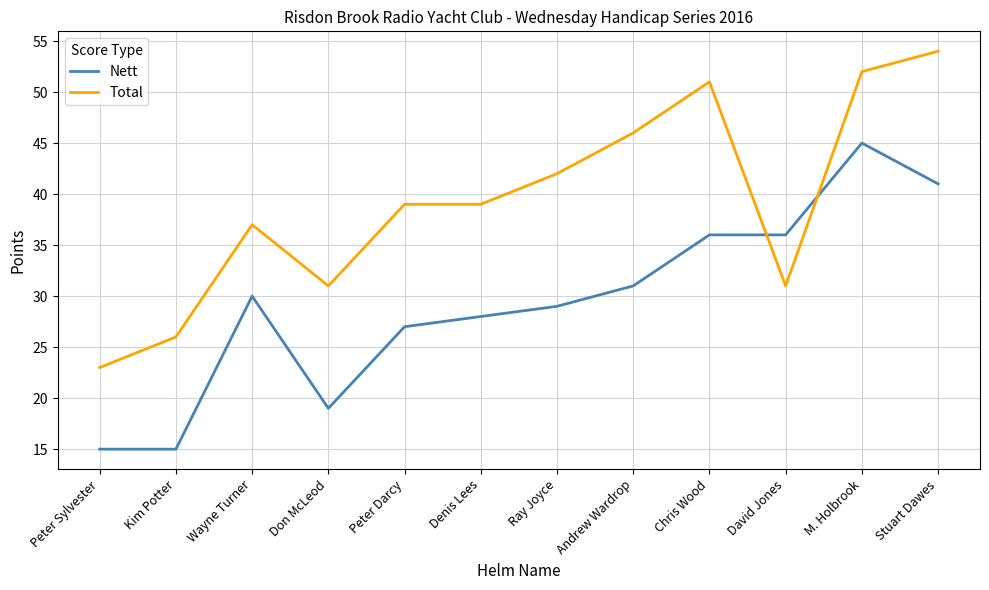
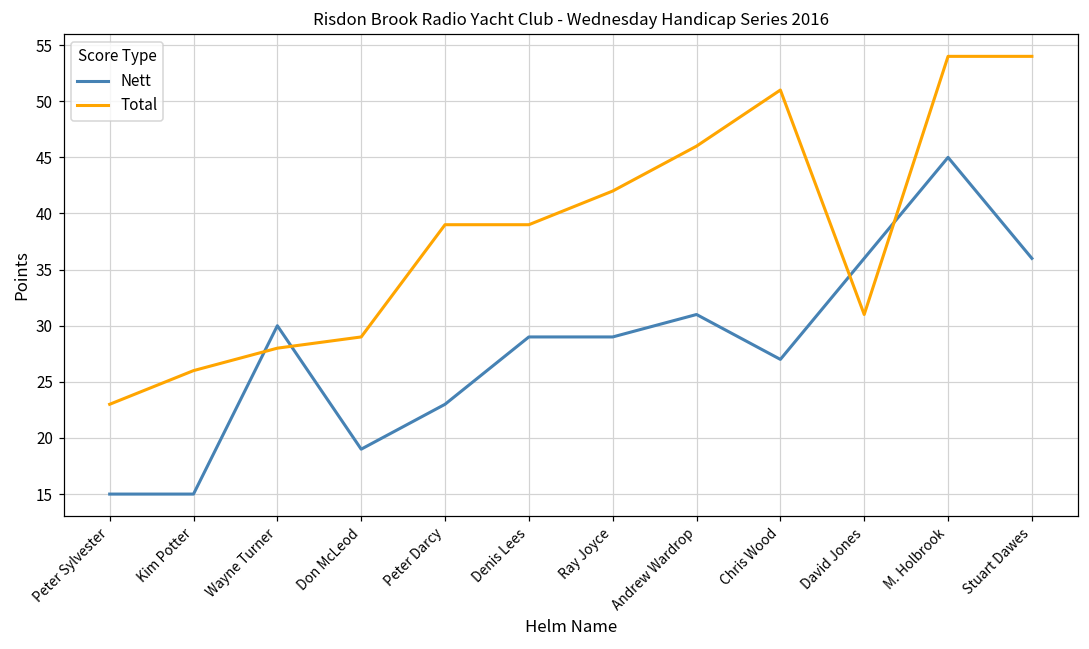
  {
    "Nett": {
      "Peter Sylvester": 15,
      "Kim Potter": 15,
      "Wayne Turner": 30,
      "Don McLeod": 19,
-     "Peter Darcy": 27,
-     "Denis Lees": 28,
+     "Peter Darcy": 23,
+     "Denis Lees": 29,
      "Ray Joyce": 29,
      "Andrew Wardrop": 31,
-     "Chris Wood": 36,
+     "Chris Wood": 27,
      "David Jones": 36,
      "M. Holbrook": 45,
-     "Stuart Dawes": 41
+     "Stuart Dawes": 36
    },
    "Total": {
      "Peter Sylvester": 23,
      "Kim Potter": 26,
-     "Wayne Turner": 37,
-     "Don McLeod": 31,
+     "Wayne Turner": 28,
+     "Don McLeod": 29,
      "Peter Darcy": 39,
      "Denis Lees": 39,
      "Ray Joyce": 42,
      "Andrew Wardrop": 46,
      "Chris Wood": 51,
      "David Jones": 31,
-     "M. Holbrook": 52,
+     "M. Holbrook": 54,
      "Stuart Dawes": 54
    }
  }
